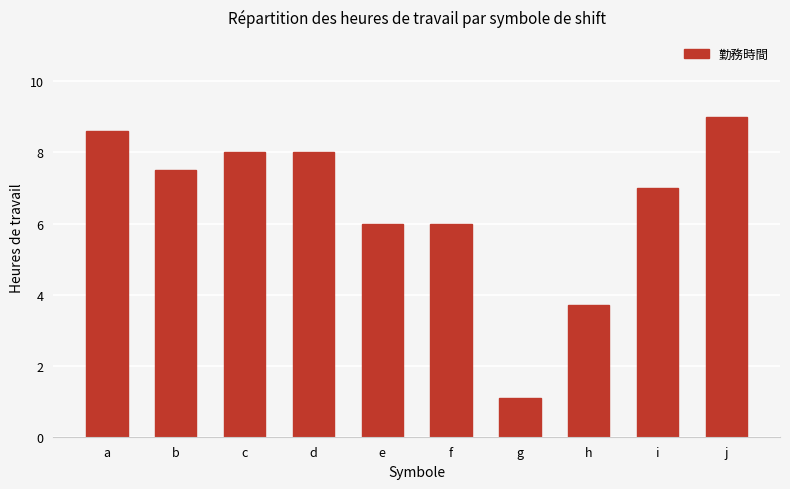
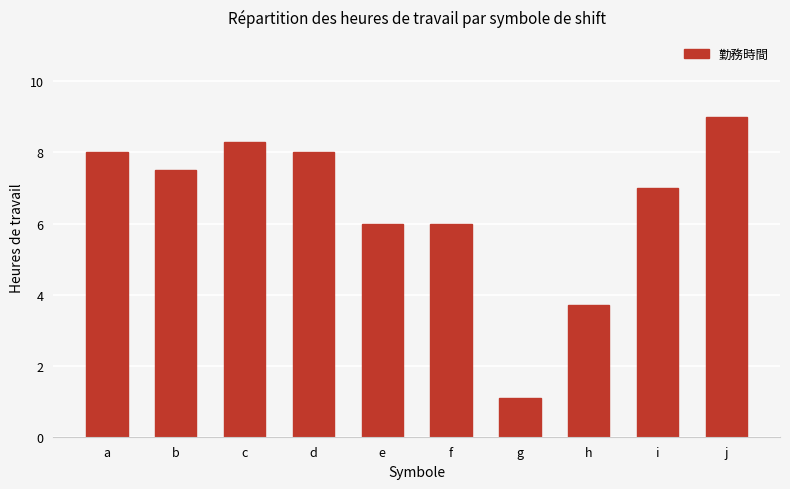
  {
-   "a": 8.6,
+   "a": 8.0,
    "b": 7.5,
-   "c": 8.0,
+   "c": 8.3,
    "d": 8.0,
    "e": 6.0,
    "f": 6.0,
    "g": 1.1,
    "h": 3.7,
    "i": 7.0,
    "j": 9.0
  }
